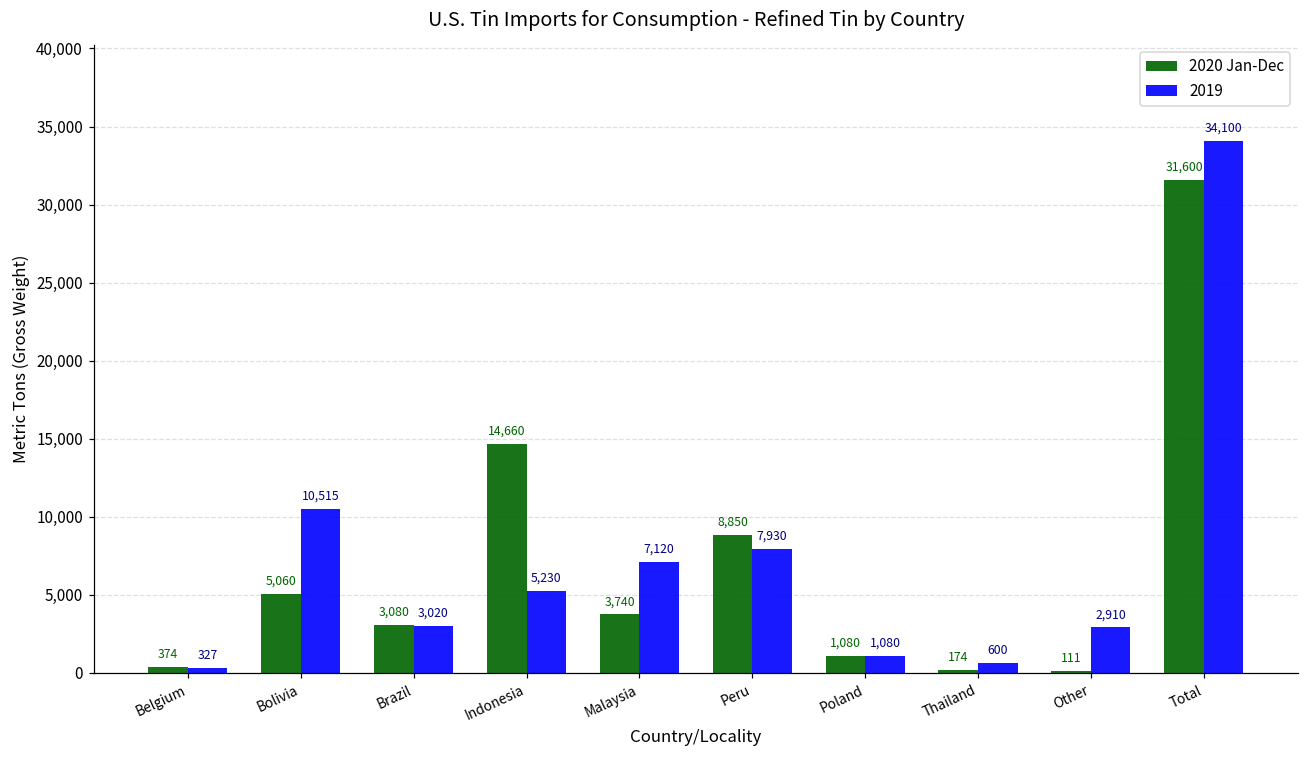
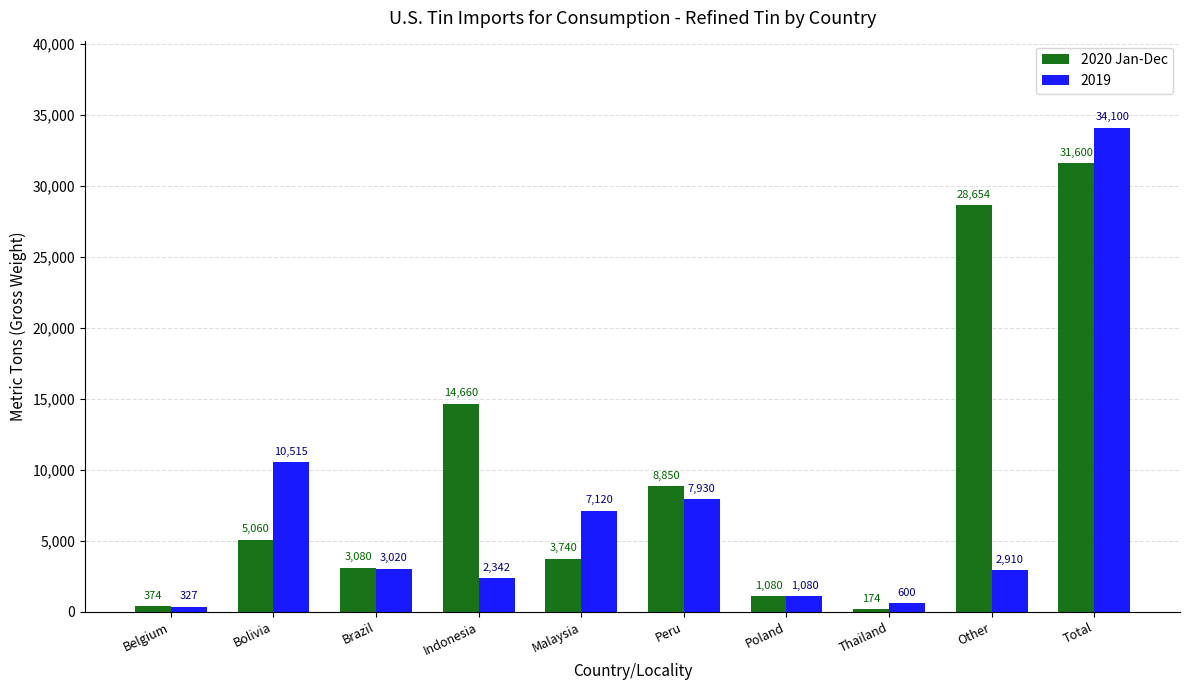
  {
    "2020 Jan-Dec": {
      "Belgium": "374",
      "Bolivia": "5,060",
      "Brazil": "3,080",
      "Indonesia": "14,660",
      "Malaysia": "3,740",
      "Peru": "8,850",
      "Poland": "1,080",
      "Thailand": "174",
-     "Other": "111",
+     "Other": "28,654",
      "Total": "31,600"
    },
    "2019": {
      "Belgium": "327",
      "Bolivia": "10,515",
      "Brazil": "3,020",
-     "Indonesia": "5,230",
+     "Indonesia": "2,342",
      "Malaysia": "7,120",
      "Peru": "7,930",
      "Poland": "1,080",
      "Thailand": "600",
      "Other": "2,910",
      "Total": "34,100"
    }
  }
